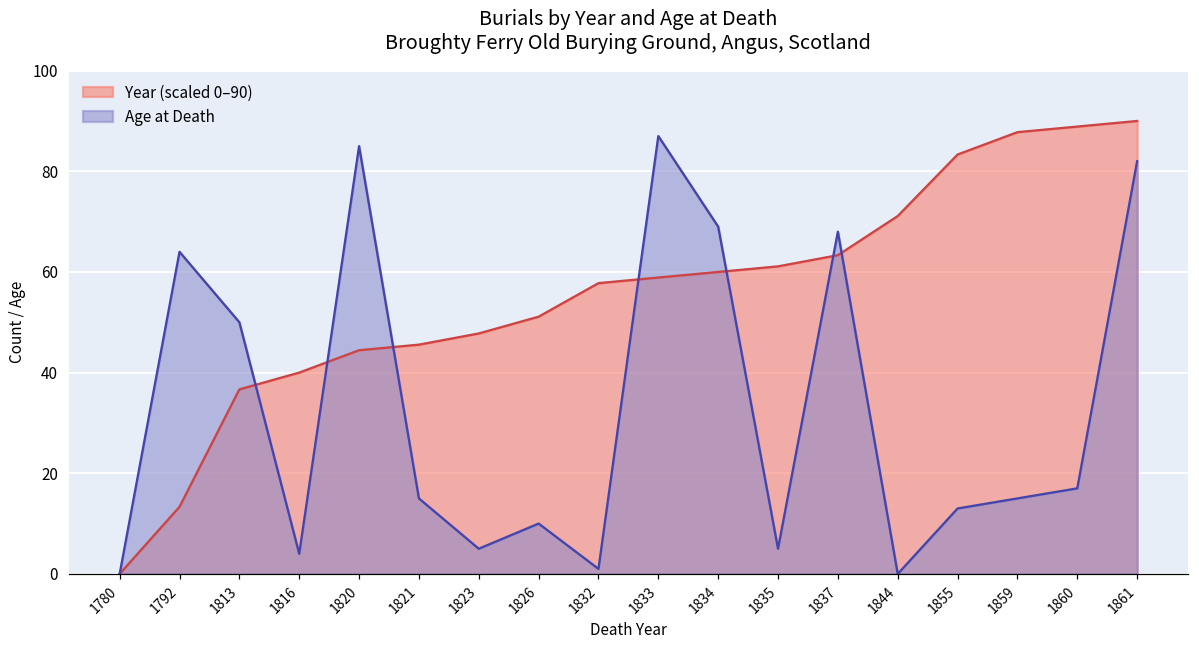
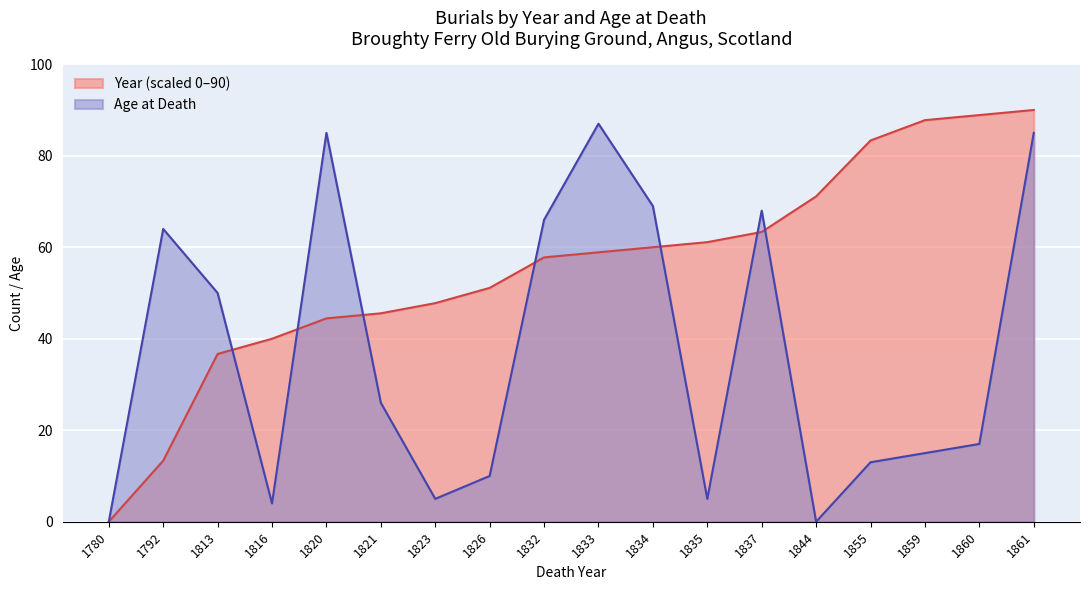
  {
    "Age at Death": {
      "1792": 64,
      "1813": 50,
      "1816": 4,
      "1820": 85,
-     "1821": 15,
+     "1821": 26,
      "1823": 5,
      "1826": 10,
-     "1832": 1,
+     "1832": 66,
      "1833": 87,
      "1834": 69,
      "1835": 5,
      "1837": 68,
      "1844": 0,
      "1855": 13,
      "1859": 15,
      "1860": 17,
-     "1861": 82
+     "1861": 85
    }
  }
